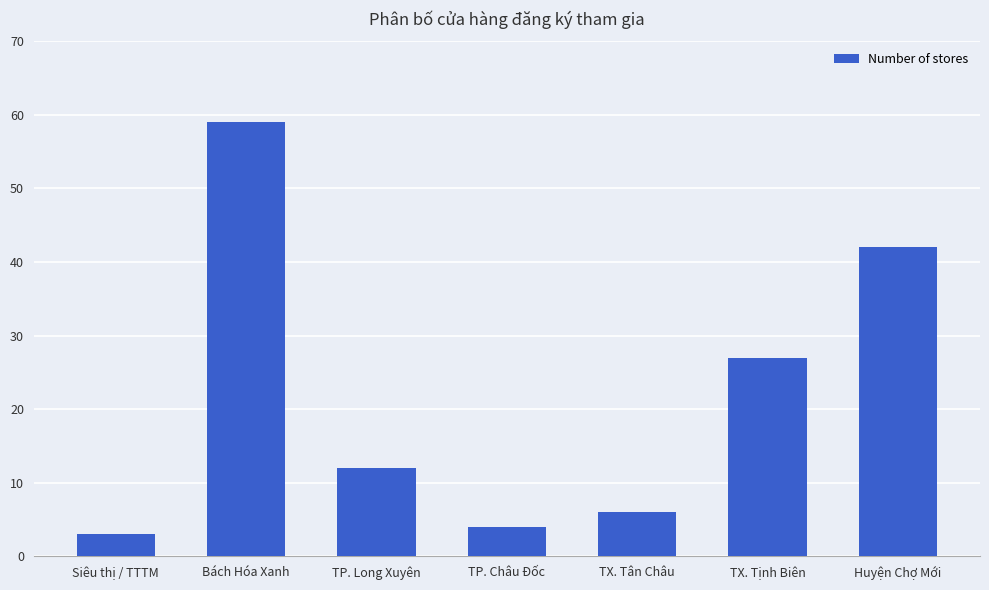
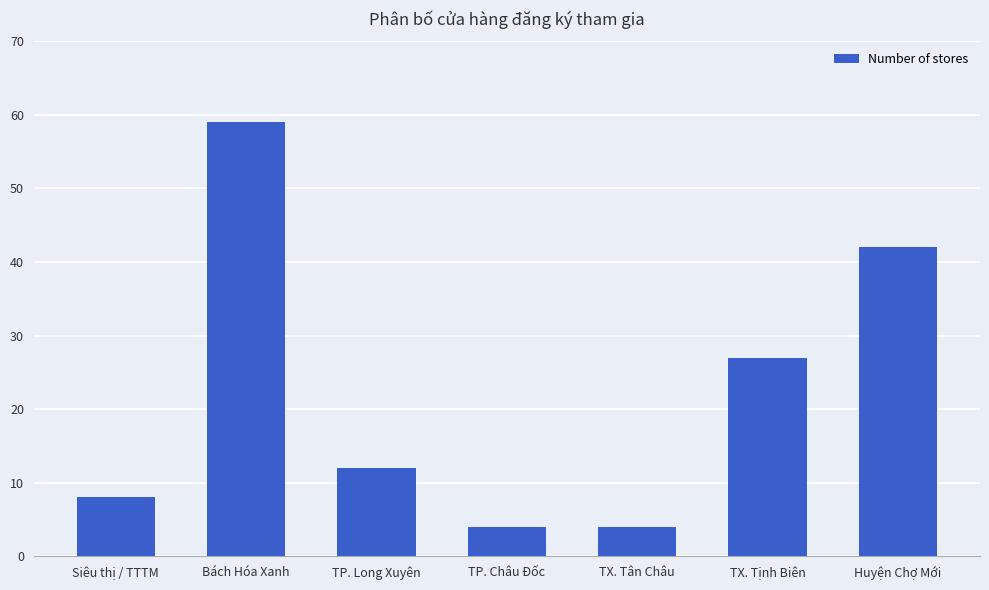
  {
-   "Siêu thị / TTTM": 3,
+   "Siêu thị / TTTM": 8,
    "Bách Hóa Xanh": 59,
    "TP. Long Xuyên": 12,
    "TP. Châu Đốc": 4,
-   "TX. Tân Châu": 6,
+   "TX. Tân Châu": 4,
    "TX. Tịnh Biên": 27,
    "Huyện Chợ Mới": 42
  }
